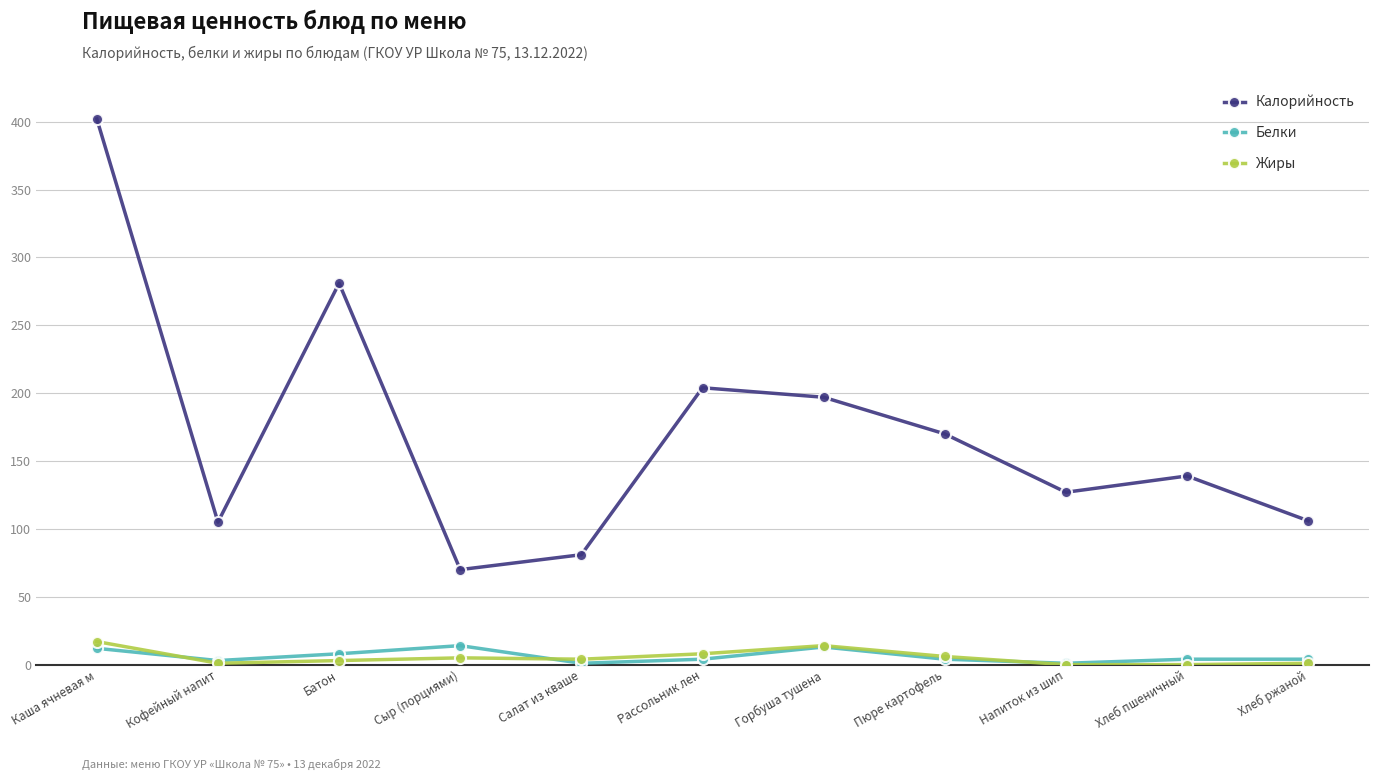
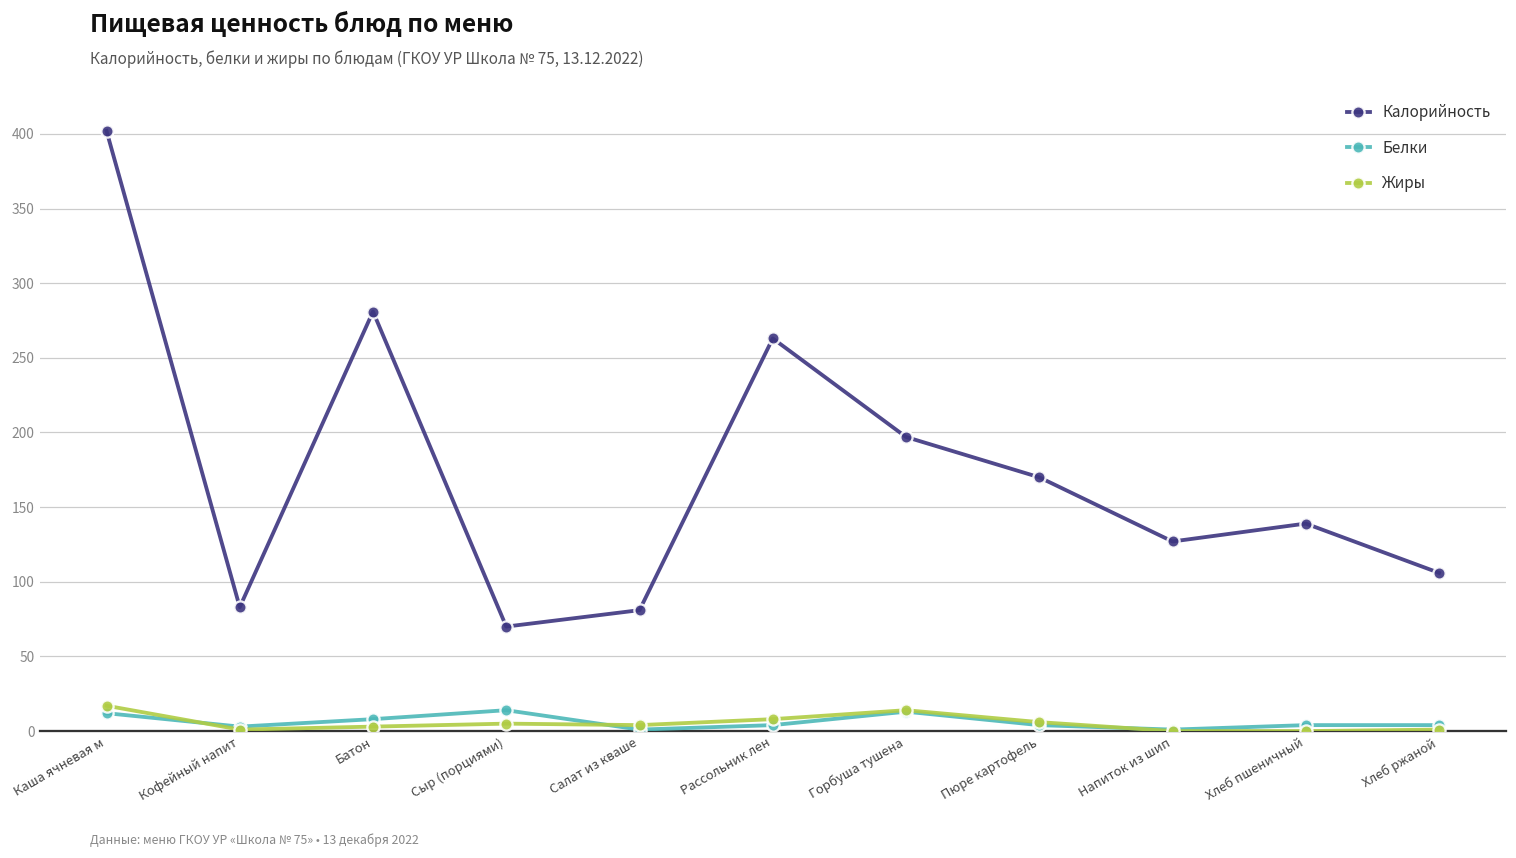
  {
    "Калорийность": {
      "Каша ячневая м": 402,
-     "Кофейный напит": 105,
+     "Кофейный напит": 83,
      "Батон": 281,
      "Сыр (порциями)": 70,
      "Салат из кваше": 81,
-     "Рассольник лен": 204,
+     "Рассольник лен": 263,
      "Горбуша тушена": 197,
      "Пюре картофель": 170,
      "Напиток из шип": 127,
      "Хлеб пшеничный": 139,
      "Хлеб ржаной": 106
    },
    "Белки": {
      "Каша ячневая м": 12,
      "Кофейный напит": 3,
      "Батон": 8,
      "Сыр (порциями)": 14,
      "Салат из кваше": 1,
      "Рассольник лен": 4,
      "Пюре картофель": 4,
      "Хлеб пшеничный": 4,
      "Хлеб ржаной": 4
    },
    "Жиры": {
      "Каша ячневая м": 17,
      "Кофейный напит": 1,
      "Батон": 3,
      "Сыр (порциями)": 5,
      "Салат из кваше": 4,
      "Рассольник лен": 8,
      "Пюре картофель": 6,
      "Хлеб пшеничный": 0,
      "Хлеб ржаной": 1
    }
  }
